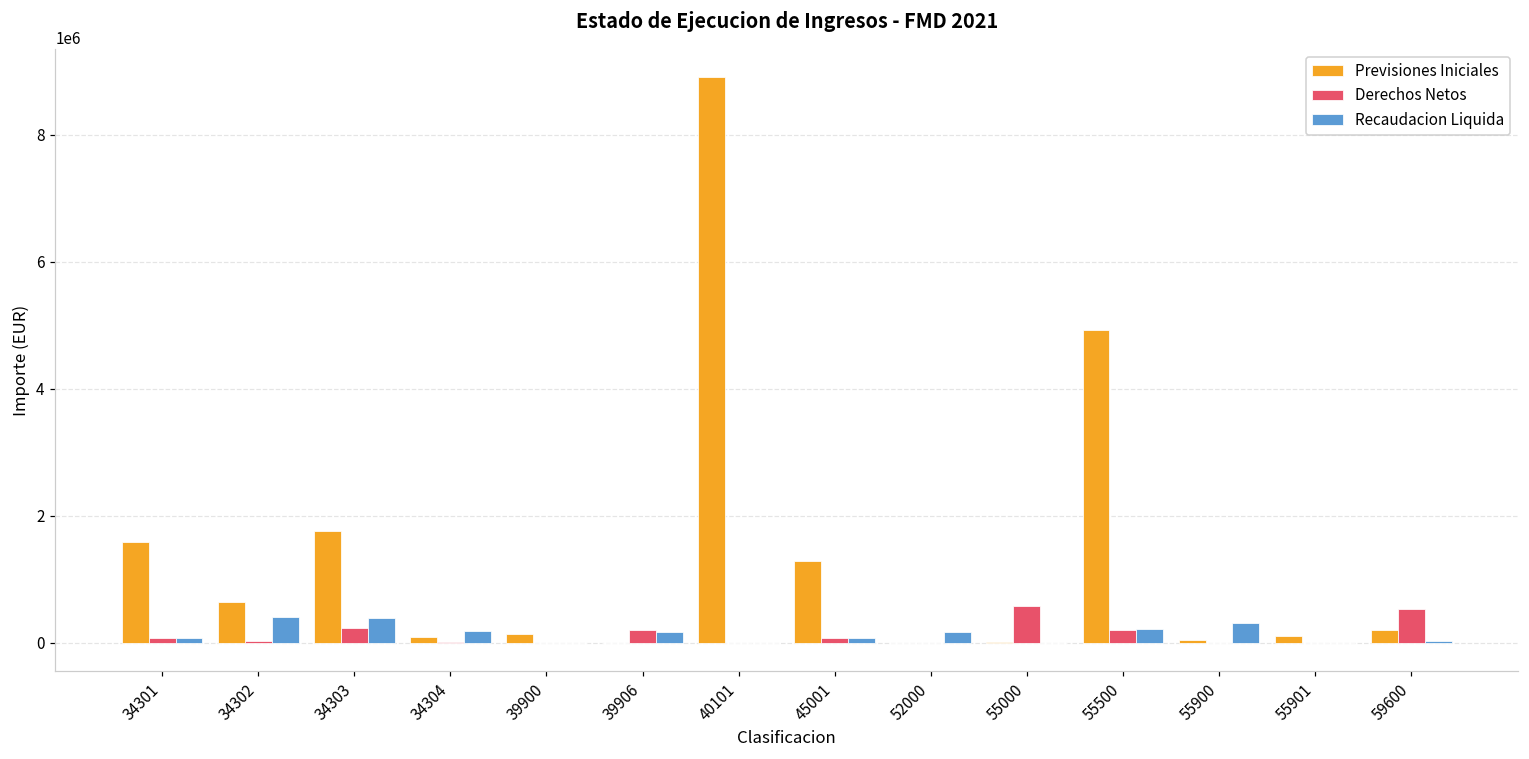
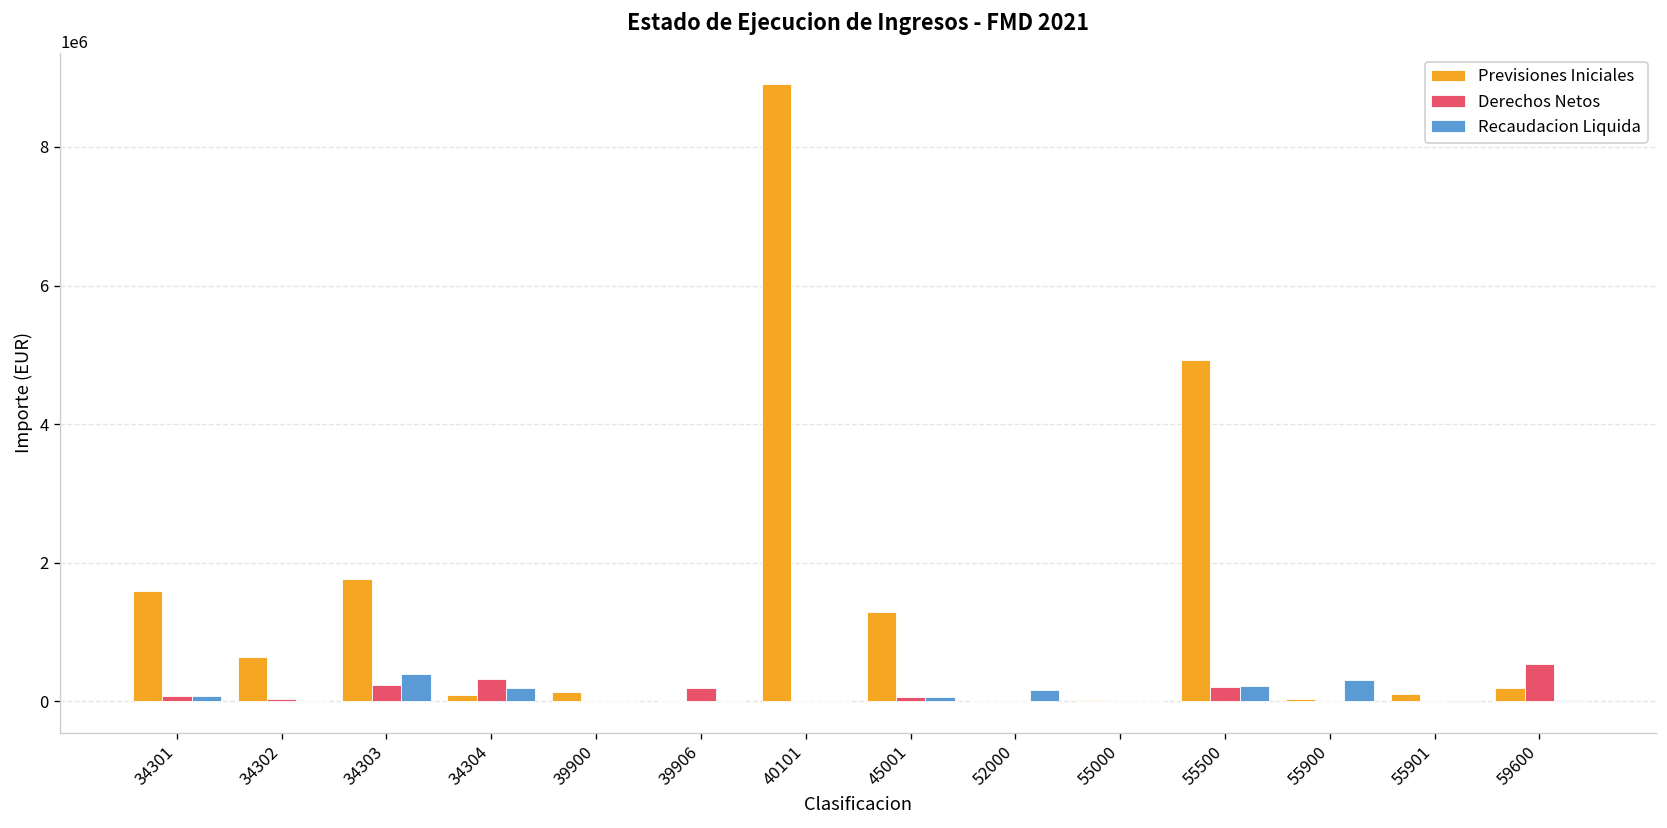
  {
    "Previsiones Iniciales": {
      "34301": 1600000,
      "34302": 600000,
      "34303": 1800000,
      "34304": 100000,
      "39900": 100000,
      "40101": 8900000,
      "45001": 1300000,
      "55500": 4900000,
      "55901": 100000,
      "59600": 200000
    },
    "Derechos Netos": {
      "34301": 100000,
      "34303": 200000,
-     "34304": 0,
+     "34304": 300000,
      "39906": 200000,
      "40101": 0,
      "45001": 100000,
      "52000": 0,
-     "55000": 600000,
+     "55000": 0,
      "55500": 200000,
      "59600": 500000
    },
    "Recaudacion Liquida": {
      "34301": 100000,
-     "34302": 400000,
+     "34302": 0,
      "34303": 400000,
      "34304": 200000,
-     "39906": 200000,
+     "39906": 0,
      "40101": 0,
      "45001": 100000,
      "52000": 200000,
      "55000": 0,
      "55500": 200000,
      "55900": 300000
    }
  }
